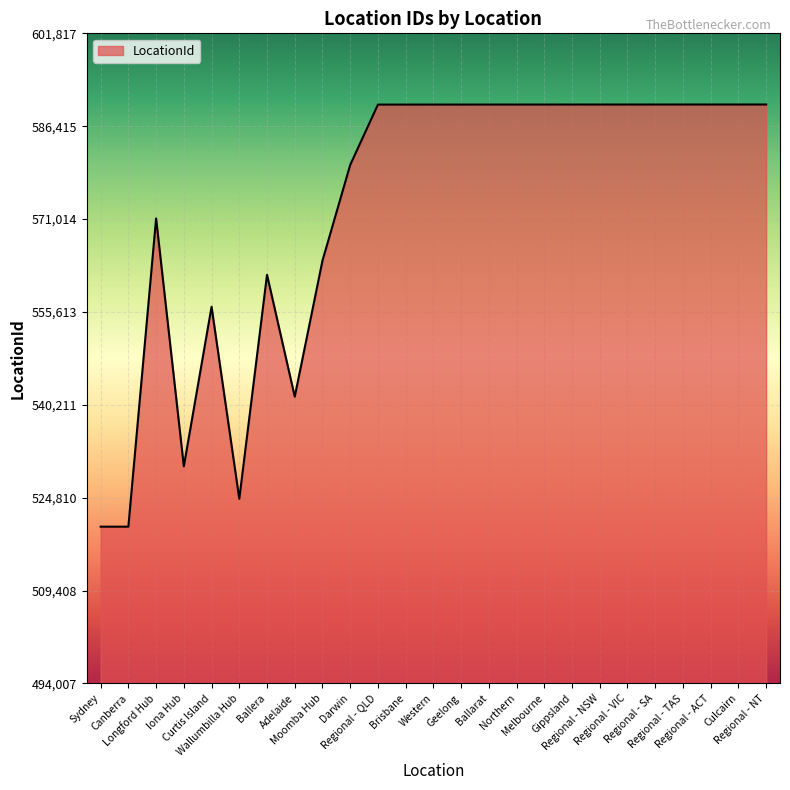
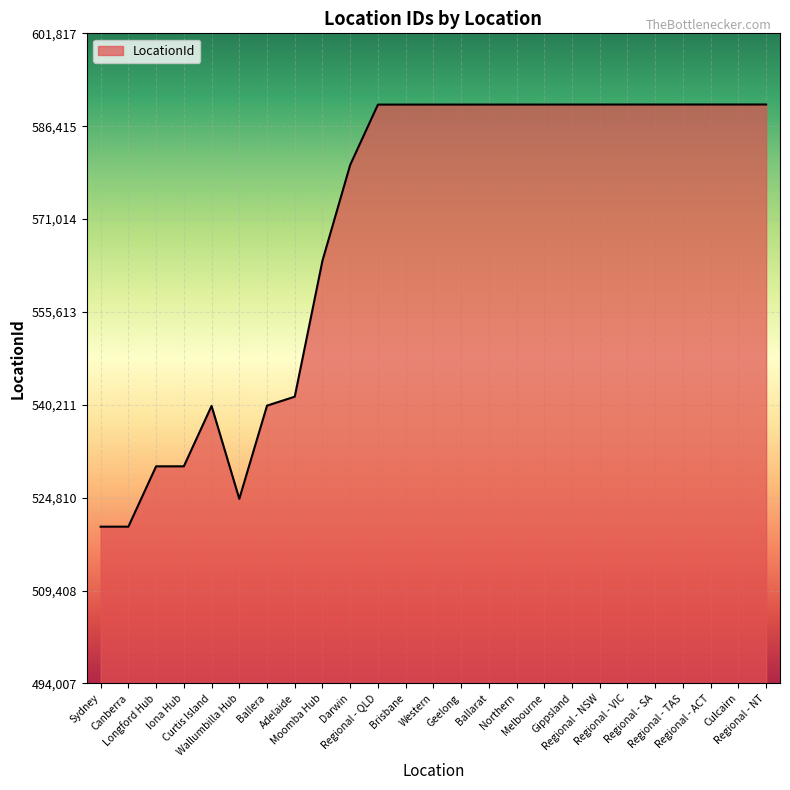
  {
    "Sydney": "520,000",
    "Canberra": "520,000",
-   "Longford Hub": "571,000",
+   "Longford Hub": "530,000",
    "Iona Hub": "530,000",
-   "Curtis Island": "556,000",
+   "Curtis Island": "540,000",
    "Wallumbilla Hub": "525,000",
-   "Ballera": "562,000",
+   "Ballera": "540,000",
    "Adelaide": "542,000",
    "Moomba Hub": "564,000",
    "Darwin": "580,000",
    "Regional - QLD": "590,000",
    "Brisbane": "590,000",
    "Western": "590,000",
    "Geelong": "590,000",
    "Ballarat": "590,000",
    "Northern": "590,000",
    "Melbourne": "590,000",
    "Gippsland": "590,000",
    "Regional - NSW": "590,000",
    "Regional - VIC": "590,000",
    "Regional - SA": "590,000",
    "Regional - TAS": "590,000",
    "Regional - ACT": "590,000",
    "Culcairn": "590,000",
    "Regional - NT": "590,000"
  }
